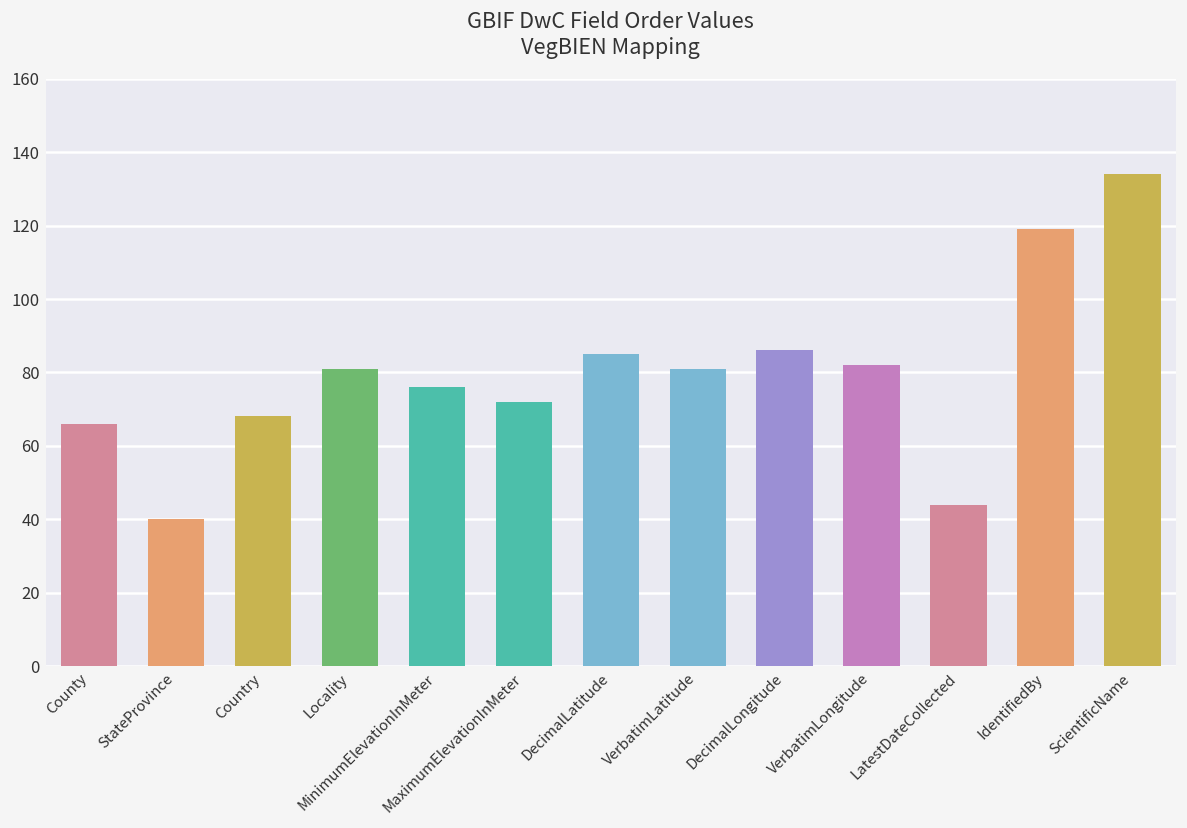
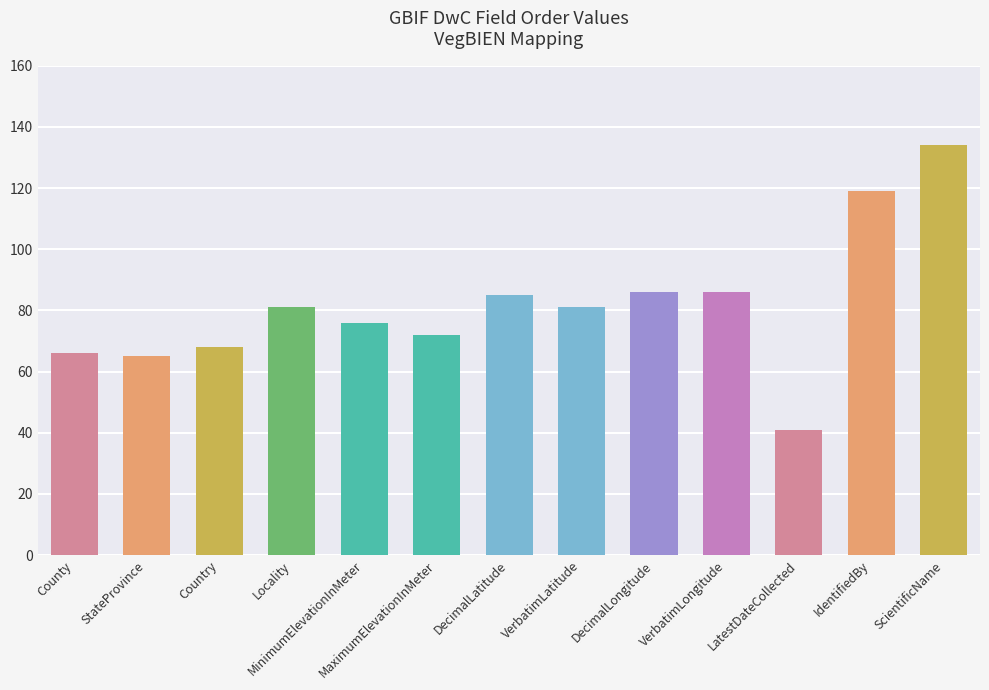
  {
    "County": 66,
-   "StateProvince": 40,
+   "StateProvince": 65,
    "Country": 68,
    "Locality": 81,
    "MinimumElevationInMeter": 76,
    "MaximumElevationInMeter": 72,
    "DecimalLatitude": 85,
    "VerbatimLatitude": 81,
    "DecimalLongitude": 86,
-   "VerbatimLongitude": 82,
-   "LatestDateCollected": 44,
+   "VerbatimLongitude": 86,
+   "LatestDateCollected": 41,
    "IdentifiedBy": 119,
    "ScientificName": 134
  }
